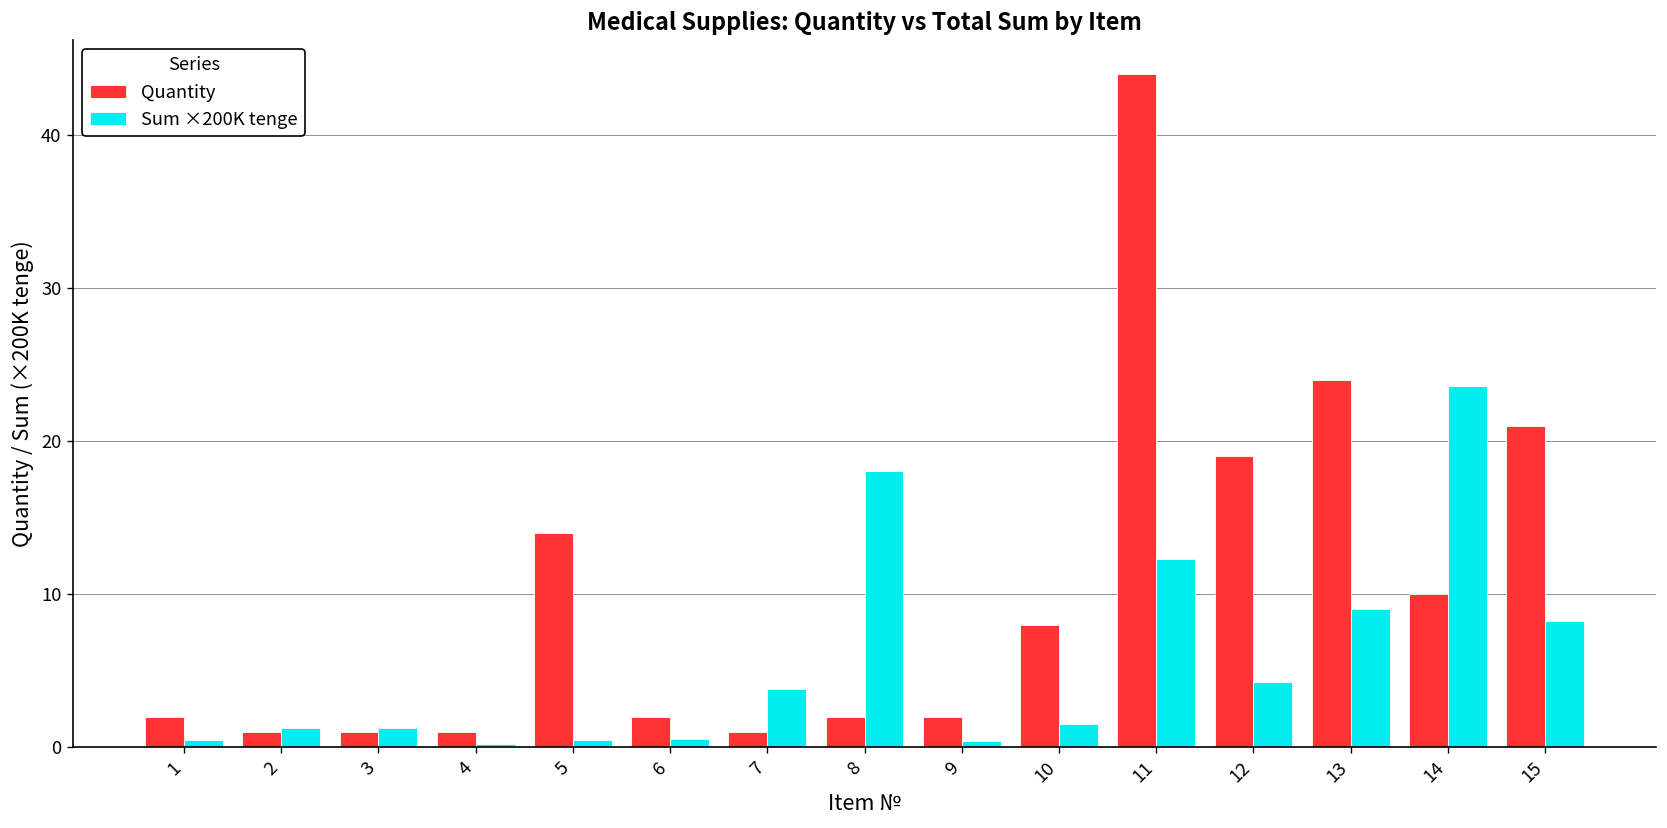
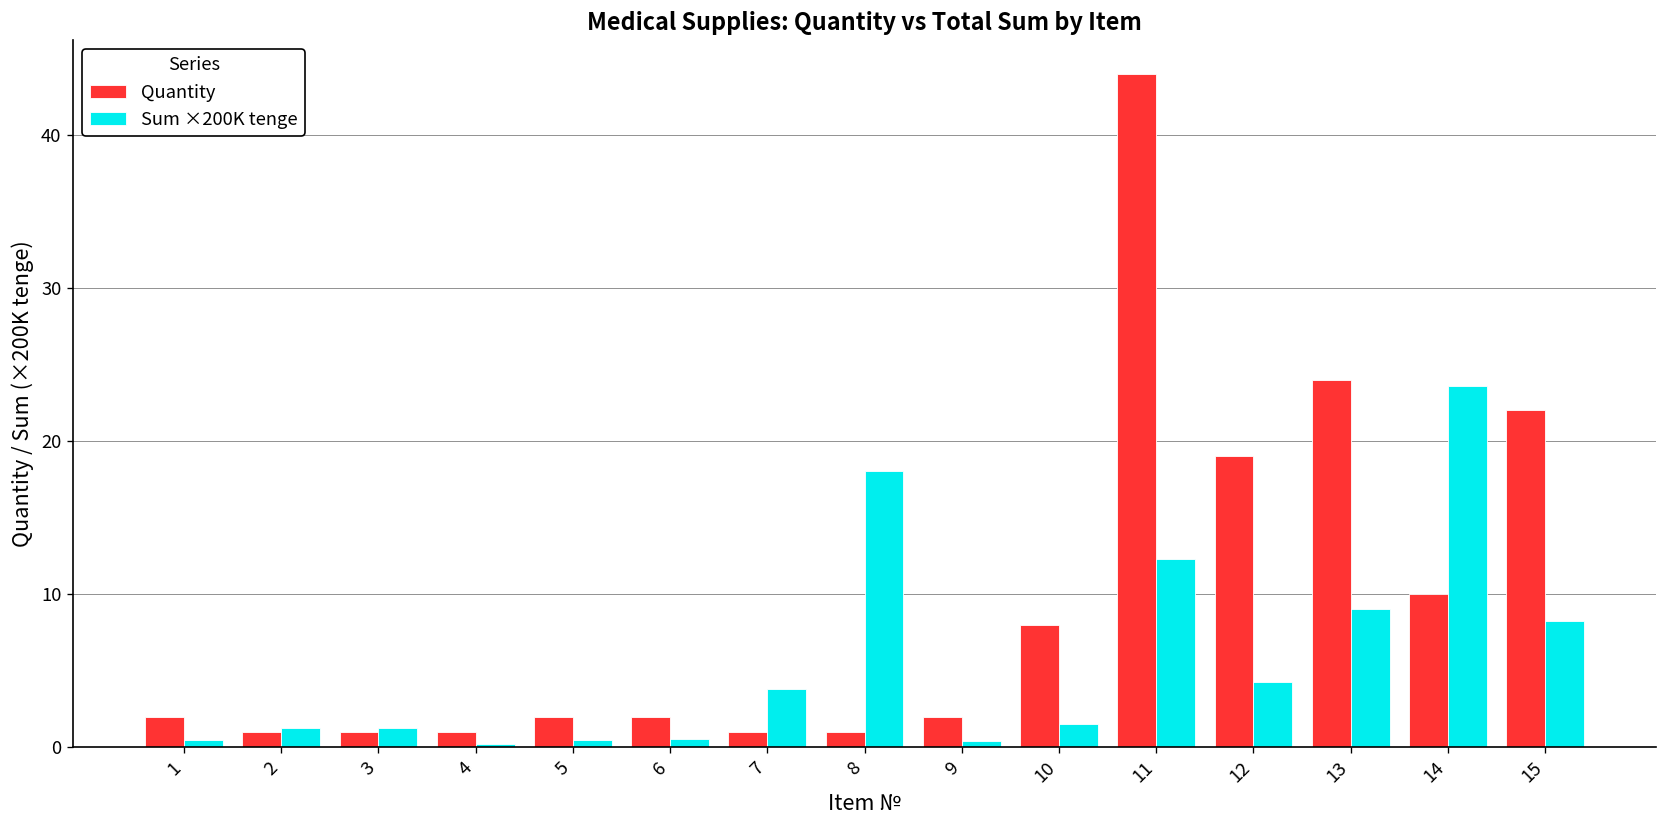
  {
    "Quantity": {
      "1": 2,
      "2": 1,
      "3": 1,
      "4": 1,
-     "5": 14,
+     "5": 2,
      "6": 2,
      "7": 1,
-     "8": 2,
+     "8": 1,
      "9": 2,
      "10": 8,
      "11": 44,
      "12": 19,
      "13": 24,
      "14": 10,
-     "15": 21
+     "15": 22
    },
    "Sum ×200K tenge": {
      "1": 0.5,
      "2": 1.2,
      "3": 1.3,
      "4": 0.2,
      "5": 0.5,
      "6": 0.6,
      "7": 4,
      "8": 18,
      "9": 0.4,
      "10": 1.5,
      "11": 12.3,
      "12": 4.3,
      "13": 9,
      "14": 23.6,
      "15": 8.3
    }
  }
